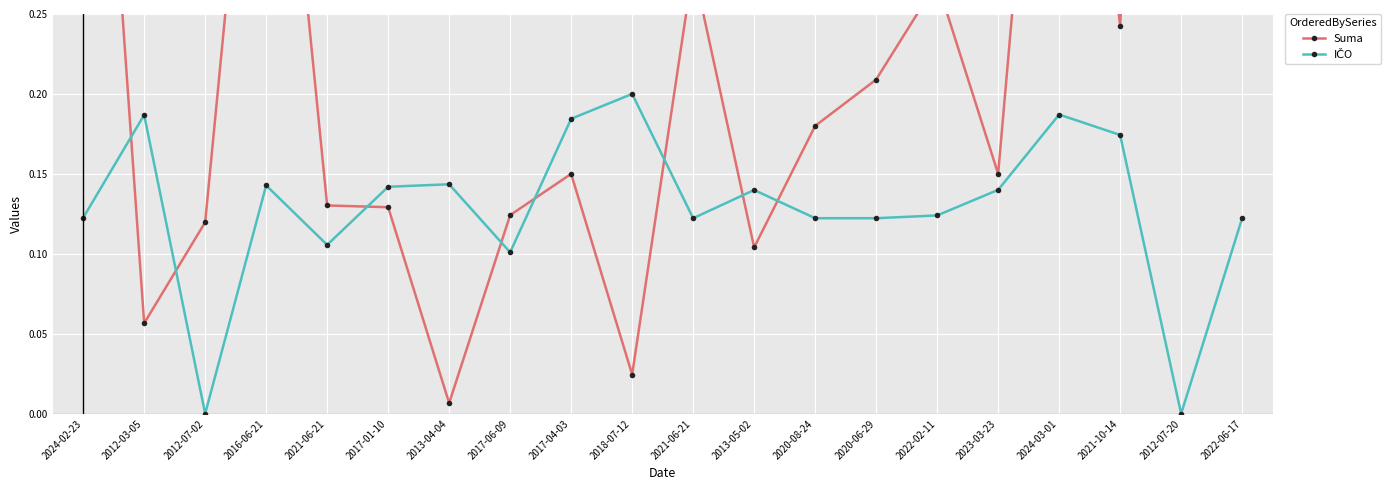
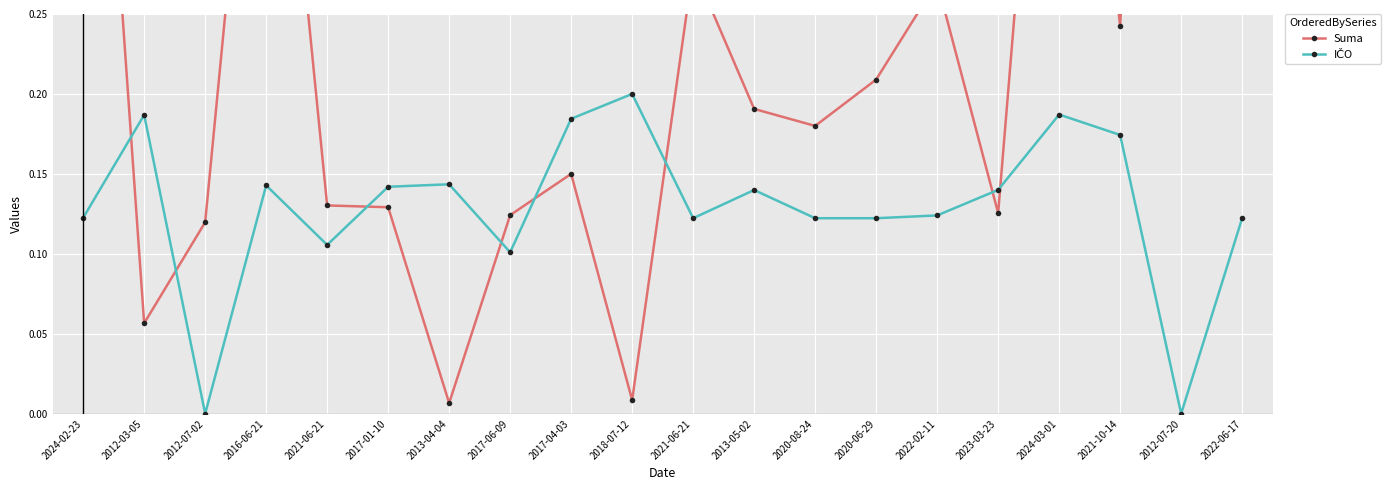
  {
    "Suma": {
      "2012-03-05": 0.057,
      "2012-07-02": 0.120,
      "2017-01-10": 0.129,
      "2013-04-04": 0.007,
      "2017-06-09": 0.124,
      "2017-04-03": 0.150,
-     "2018-07-12": 0.025,
-     "2013-05-02": 0.104,
+     "2018-07-12": 0.009,
+     "2013-05-02": 0.191,
      "2020-08-24": 0.180,
      "2020-06-29": 0.209,
-     "2023-03-23": 0.150,
+     "2023-03-23": 0.126,
      "2021-10-14": 0.242
    },
    "IČO": {
      "2024-02-23": 0.123,
      "2012-03-05": 0.187,
      "2012-07-02": 0.000,
      "2016-06-21": 0.143,
      "2017-01-10": 0.142,
      "2013-04-04": 0.143,
      "2017-06-09": 0.101,
      "2017-04-03": 0.184,
      "2018-07-12": 0.200,
      "2013-05-02": 0.140,
      "2020-08-24": 0.122,
      "2020-06-29": 0.122,
      "2022-02-11": 0.124,
      "2023-03-23": 0.140,
      "2024-03-01": 0.187,
      "2021-10-14": 0.174,
      "2012-07-20": 0.000,
      "2022-06-17": 0.122
    }
  }
